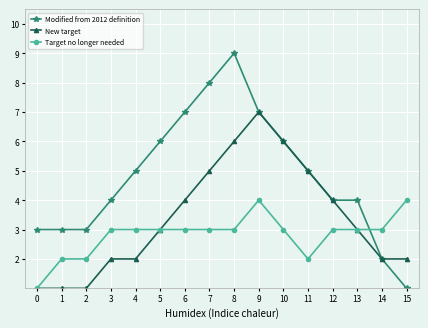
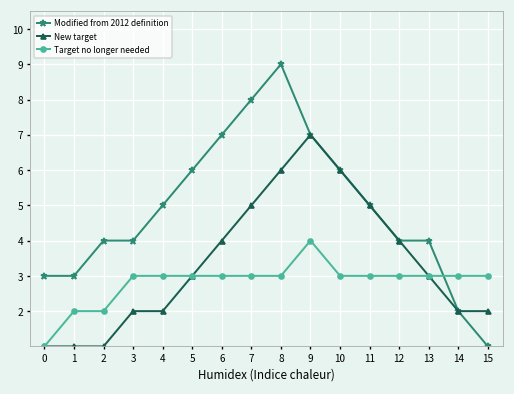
  {
    "Modified from 2012 definition": {
      "0": 3,
      "1": 3,
-     "2": 3,
+     "2": 4,
      "3": 4,
      "4": 5,
      "5": 6,
      "6": 7,
      "7": 8,
      "8": 9,
      "13": 4,
      "15": 1
    },
    "New target": {
      "1": 1,
      "2": 1,
      "3": 2,
      "4": 2,
      "6": 4,
      "7": 5,
      "8": 6,
      "15": 2
    },
    "Target no longer needed": {
      "1": 2,
      "2": 2,
      "3": 3,
      "4": 3,
      "6": 3,
      "7": 3,
      "8": 3,
      "9": 4,
      "10": 3,
-     "11": 2,
+     "11": 3,
      "12": 3,
      "14": 3,
-     "15": 4
+     "15": 3
    }
  }
